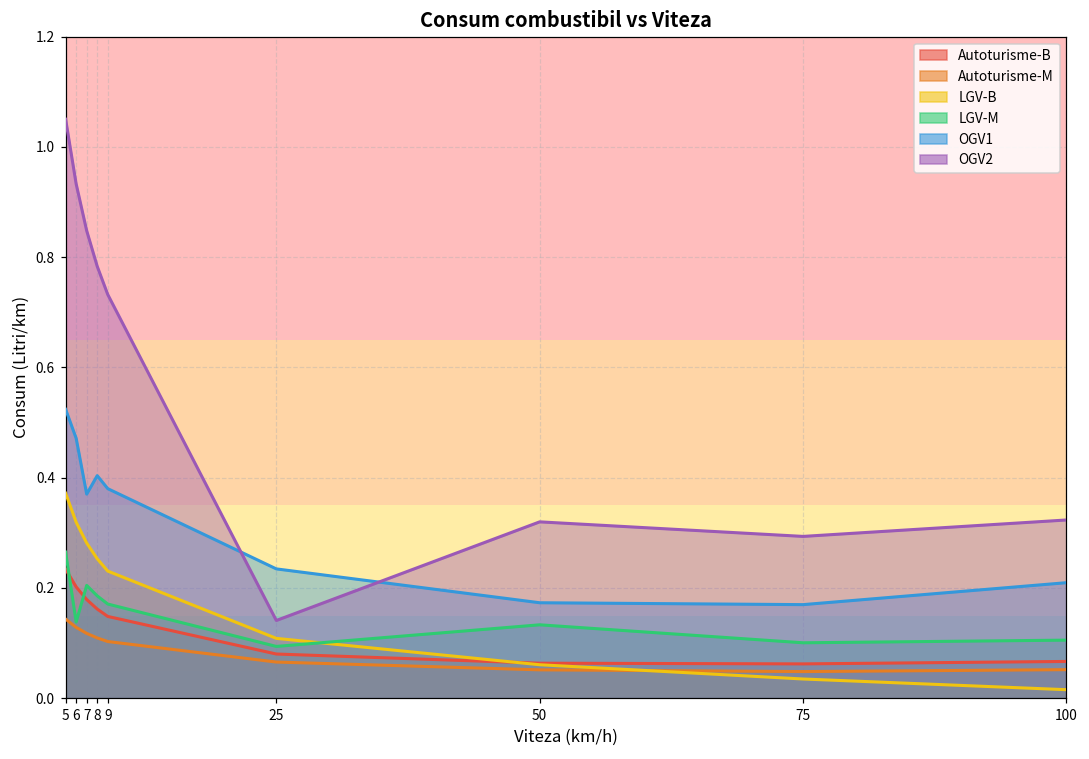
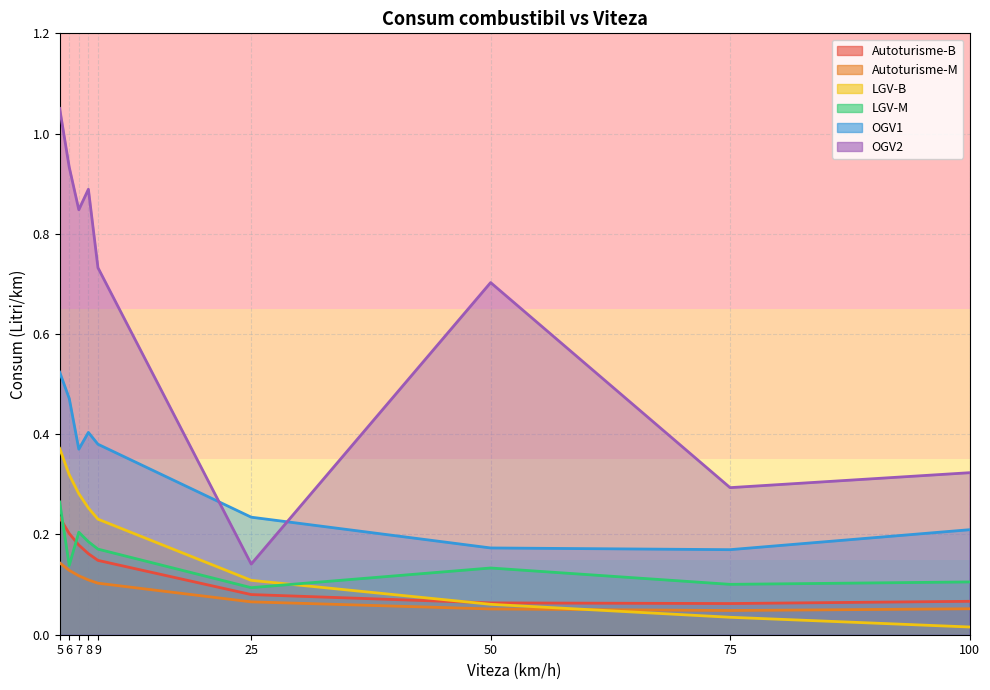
  {
    "LGV-M": {
      "5": 0.26,
      "6": 0.14,
      "7": 0.20,
      "8": 0.19,
      "9": 0.17,
      "25": 0.09,
      "50": 0.13,
      "75": 0.10,
      "100": 0.11
    },
    "OGV1": {
      "5": 0.52,
      "6": 0.47,
      "7": 0.37,
      "8": 0.40,
      "9": 0.38,
      "25": 0.23,
      "50": 0.17,
      "75": 0.17,
      "100": 0.21
    },
    "OGV2": {
      "5": 1.05,
      "6": 0.93,
      "7": 0.85,
-     "8": 0.78,
+     "8": 0.89,
      "9": 0.73,
      "25": 0.14,
-     "50": 0.32,
+     "50": 0.70,
      "75": 0.29,
      "100": 0.32
    }
  }
